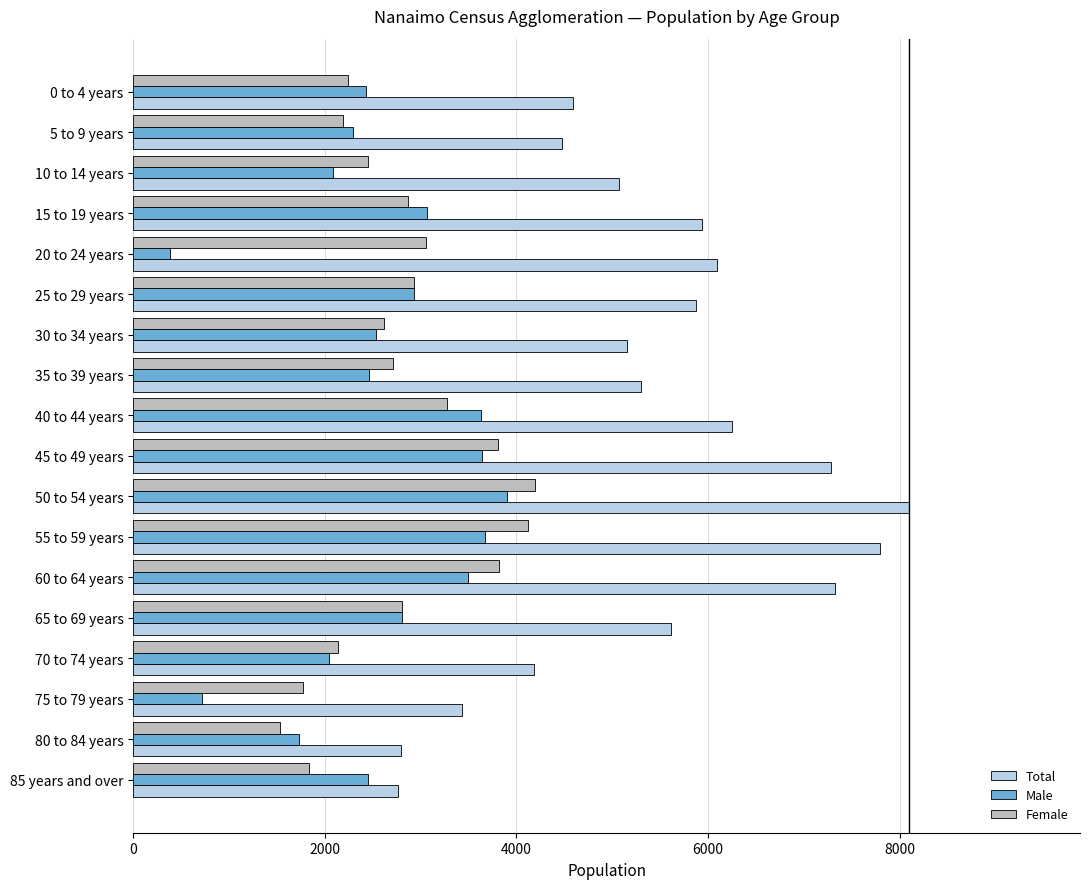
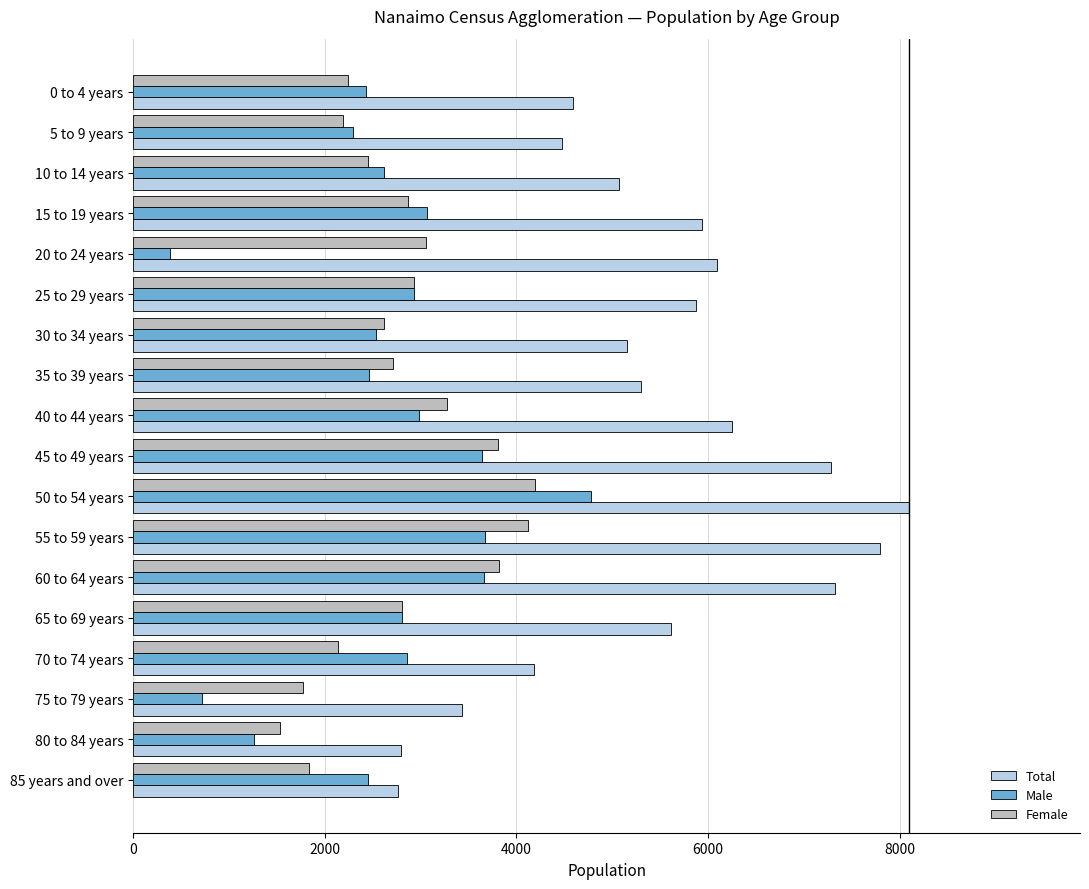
  {
    "Male": {
      "0 to 4 years": 2400,
      "5 to 9 years": 2300,
-     "10 to 14 years": 2100,
+     "10 to 14 years": 2600,
      "15 to 19 years": 3100,
      "20 to 24 years": 400,
      "25 to 29 years": 2900,
      "30 to 34 years": 2500,
      "35 to 39 years": 2500,
-     "40 to 44 years": 3600,
+     "40 to 44 years": 3000,
      "45 to 49 years": 3600,
-     "50 to 54 years": 3900,
+     "50 to 54 years": 4800,
      "55 to 59 years": 3700,
-     "60 to 64 years": 3500,
+     "60 to 64 years": 3700,
      "65 to 69 years": 2800,
-     "70 to 74 years": 2000,
+     "70 to 74 years": 2900,
      "75 to 79 years": 700,
-     "80 to 84 years": 1700,
+     "80 to 84 years": 1300,
      "85 years and over": 2500
    }
  }
